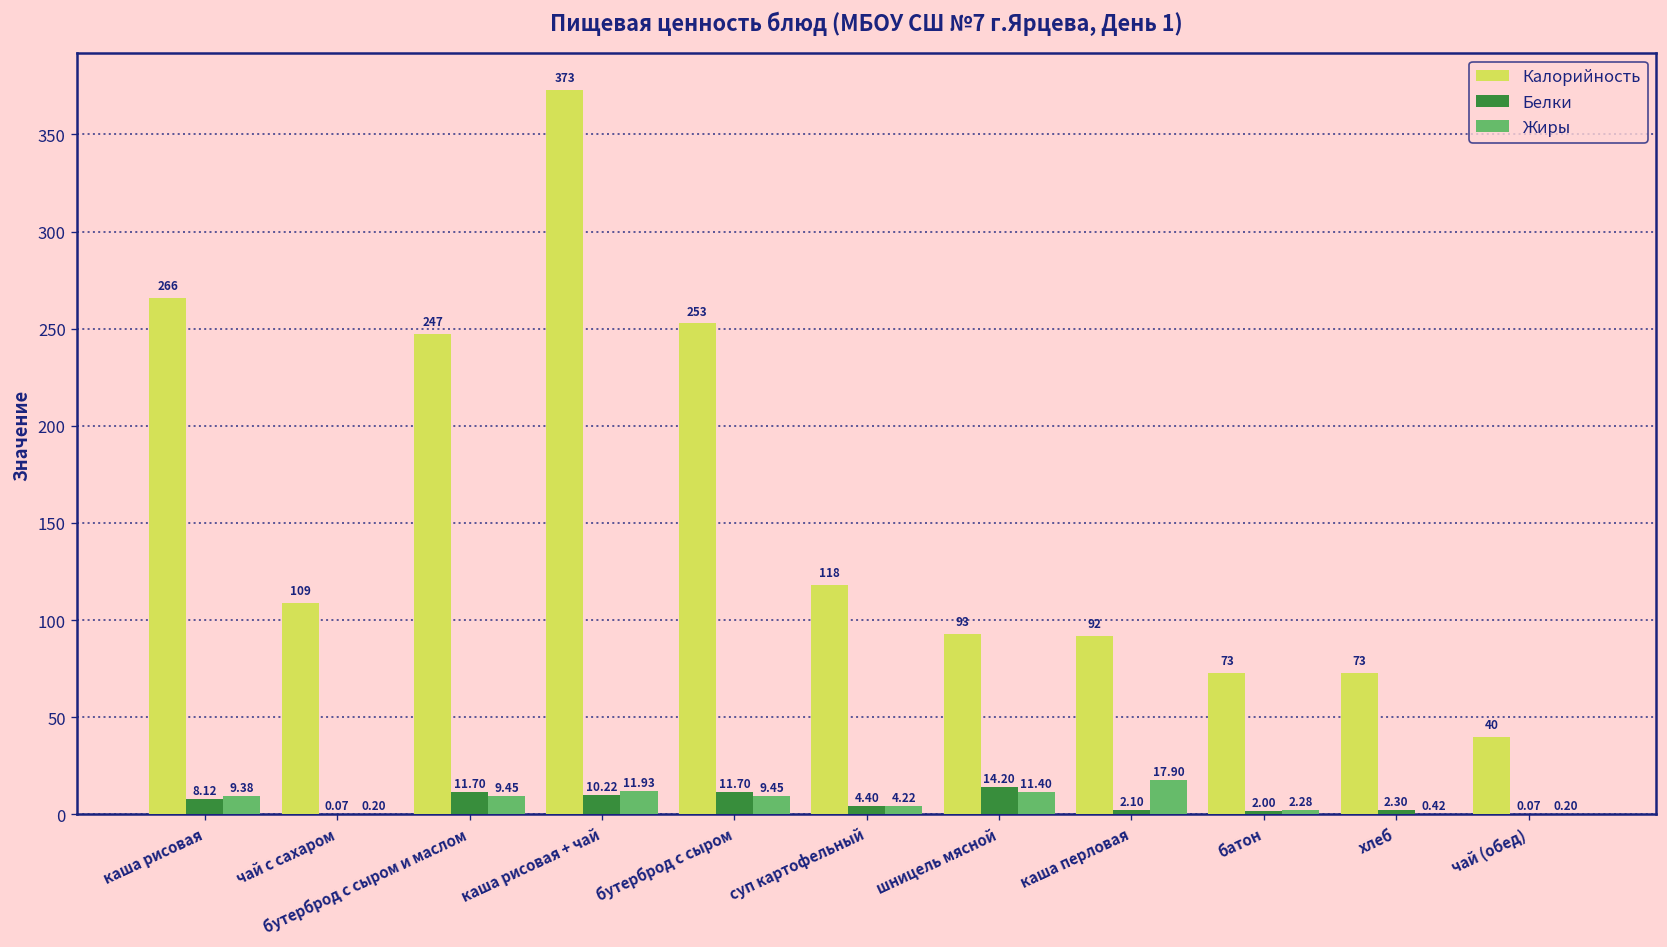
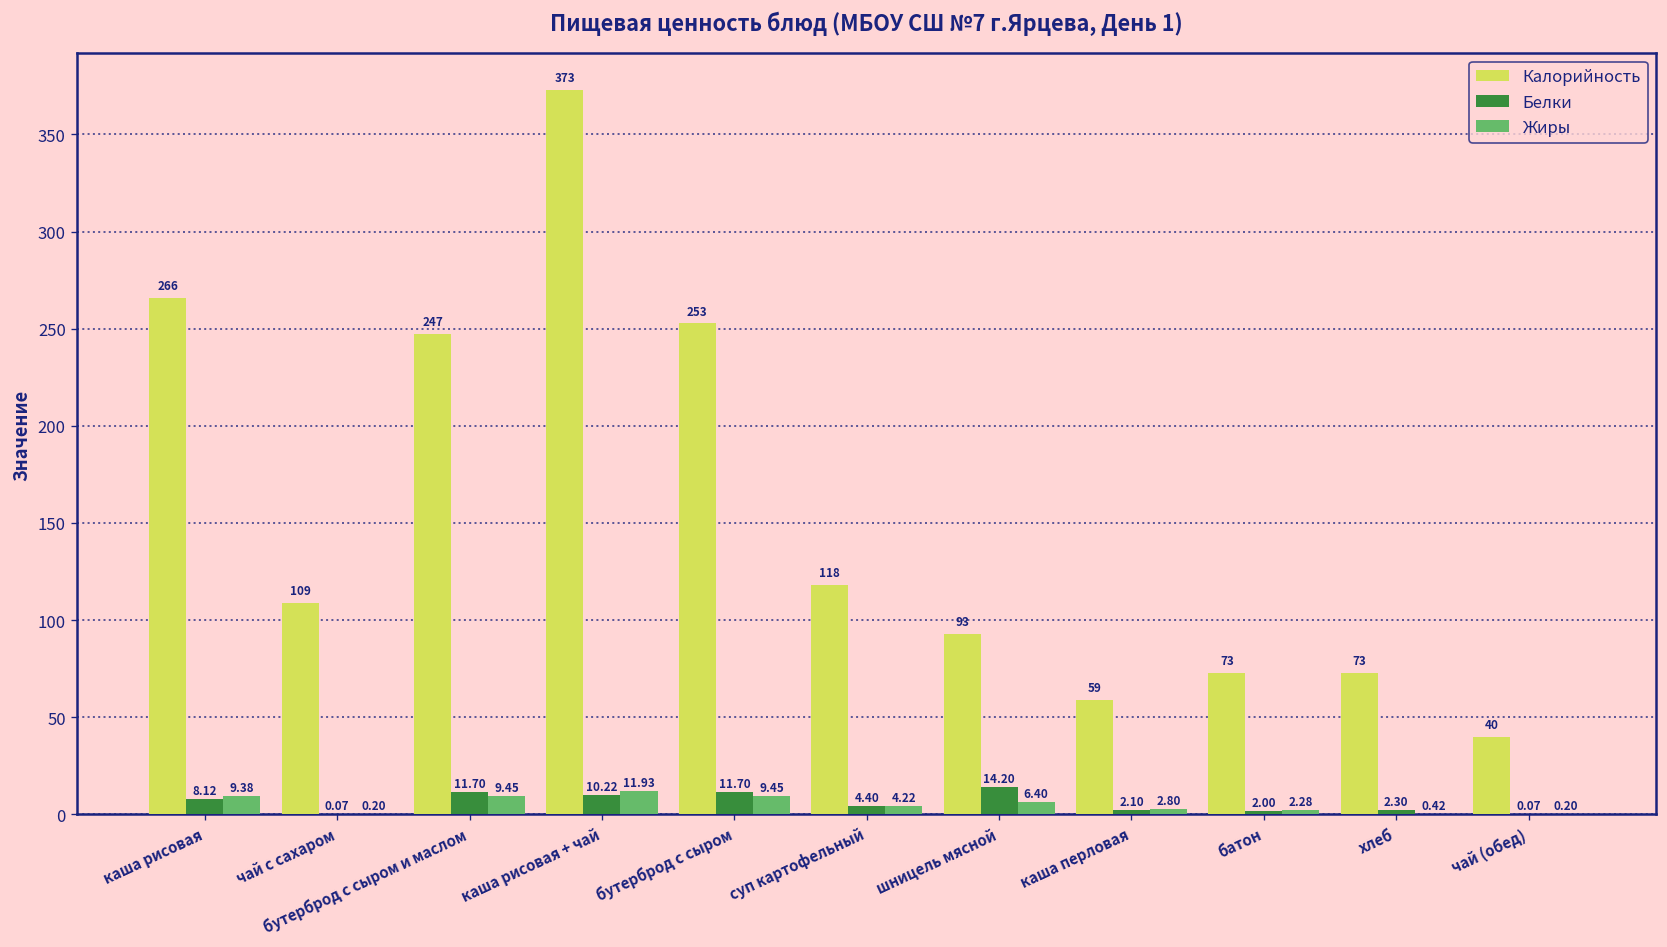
  {
    "Калорийность": {
      "каша рисовая": 266,
      "чай с сахаром": 109,
      "бутерброд с сыром и маслом": 247,
      "каша рисовая + чай": 373,
      "бутерброд с сыром": 253,
      "суп картофельный": 118,
      "шницель мясной": 93,
-     "каша перловая": 92,
+     "каша перловая": 59,
      "батон": 73,
      "хлеб": 73,
      "чай (обед)": 40
    },
    "Белки": {
      "каша рисовая": 8.12,
      "чай с сахаром": 0.07,
      "бутерброд с сыром и маслом": 11.70,
      "каша рисовая + чай": 10.22,
      "бутерброд с сыром": 11.70,
      "суп картофельный": 4.40,
      "шницель мясной": 14.20,
      "каша перловая": 2.10,
      "батон": 2.00,
      "хлеб": 2.30,
      "чай (обед)": 0.07
    },
    "Жиры": {
      "каша рисовая": 9.38,
      "чай с сахаром": 0.20,
      "бутерброд с сыром и маслом": 9.45,
      "каша рисовая + чай": 11.93,
      "бутерброд с сыром": 9.45,
      "суп картофельный": 4.22,
-     "шницель мясной": 11.40,
-     "каша перловая": 17.90,
+     "шницель мясной": 6.40,
+     "каша перловая": 2.80,
      "батон": 2.28,
      "хлеб": 0.42,
      "чай (обед)": 0.20
    }
  }
